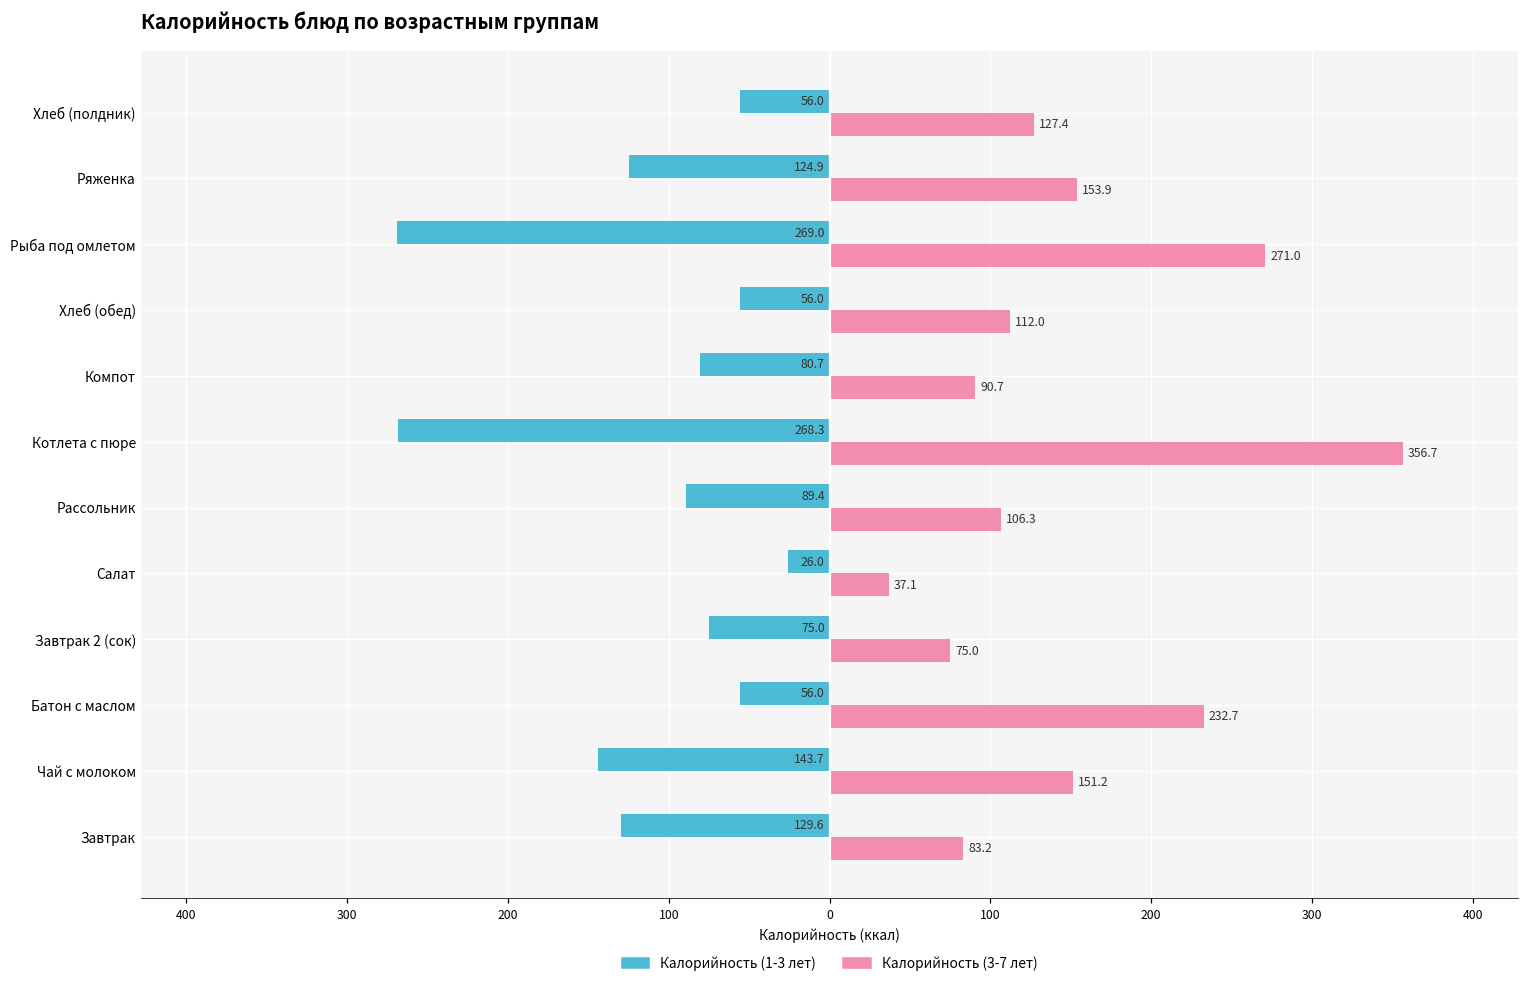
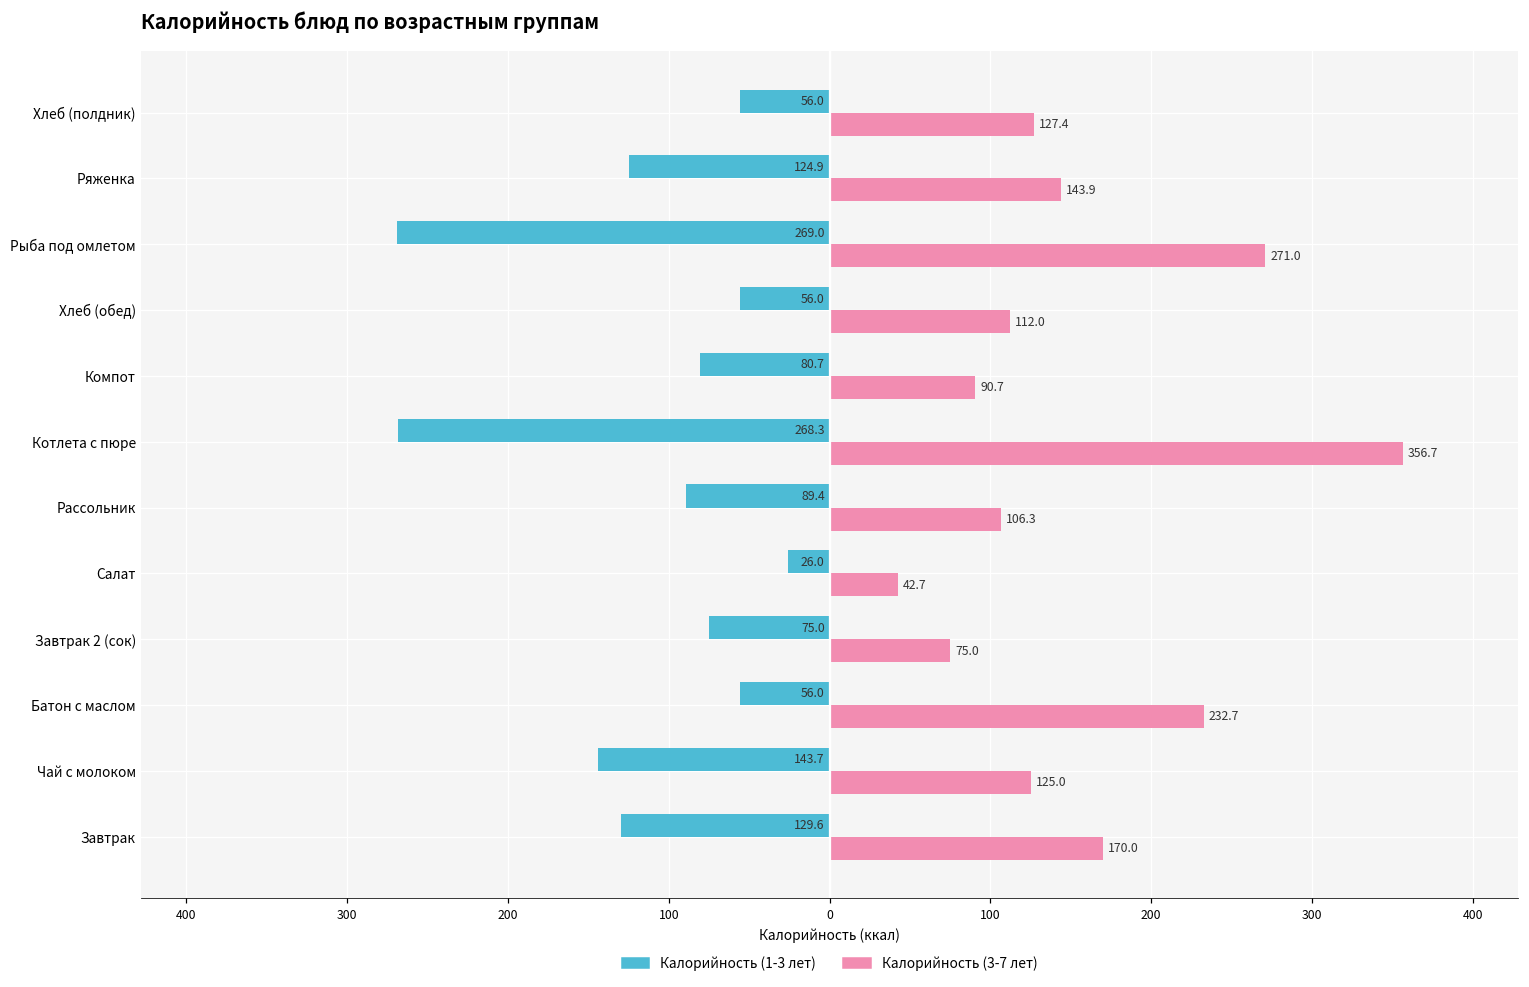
  {
    "Калорийность (3-7 лет)": {
      "Хлеб (полдник)": 127.4,
-     "Ряженка": 153.9,
+     "Ряженка": 143.9,
      "Рыба под омлетом": 271.0,
      "Хлеб (обед)": 112.0,
      "Компот": 90.7,
      "Котлета с пюре": 356.7,
      "Рассольник": 106.3,
-     "Салат": 37.1,
+     "Салат": 42.7,
      "Завтрак 2 (сок)": 75.0,
      "Батон с маслом": 232.7,
-     "Чай с молоком": 151.2,
-     "Завтрак": 83.2
+     "Чай с молоком": 125.0,
+     "Завтрак": 170.0
    }
  }
